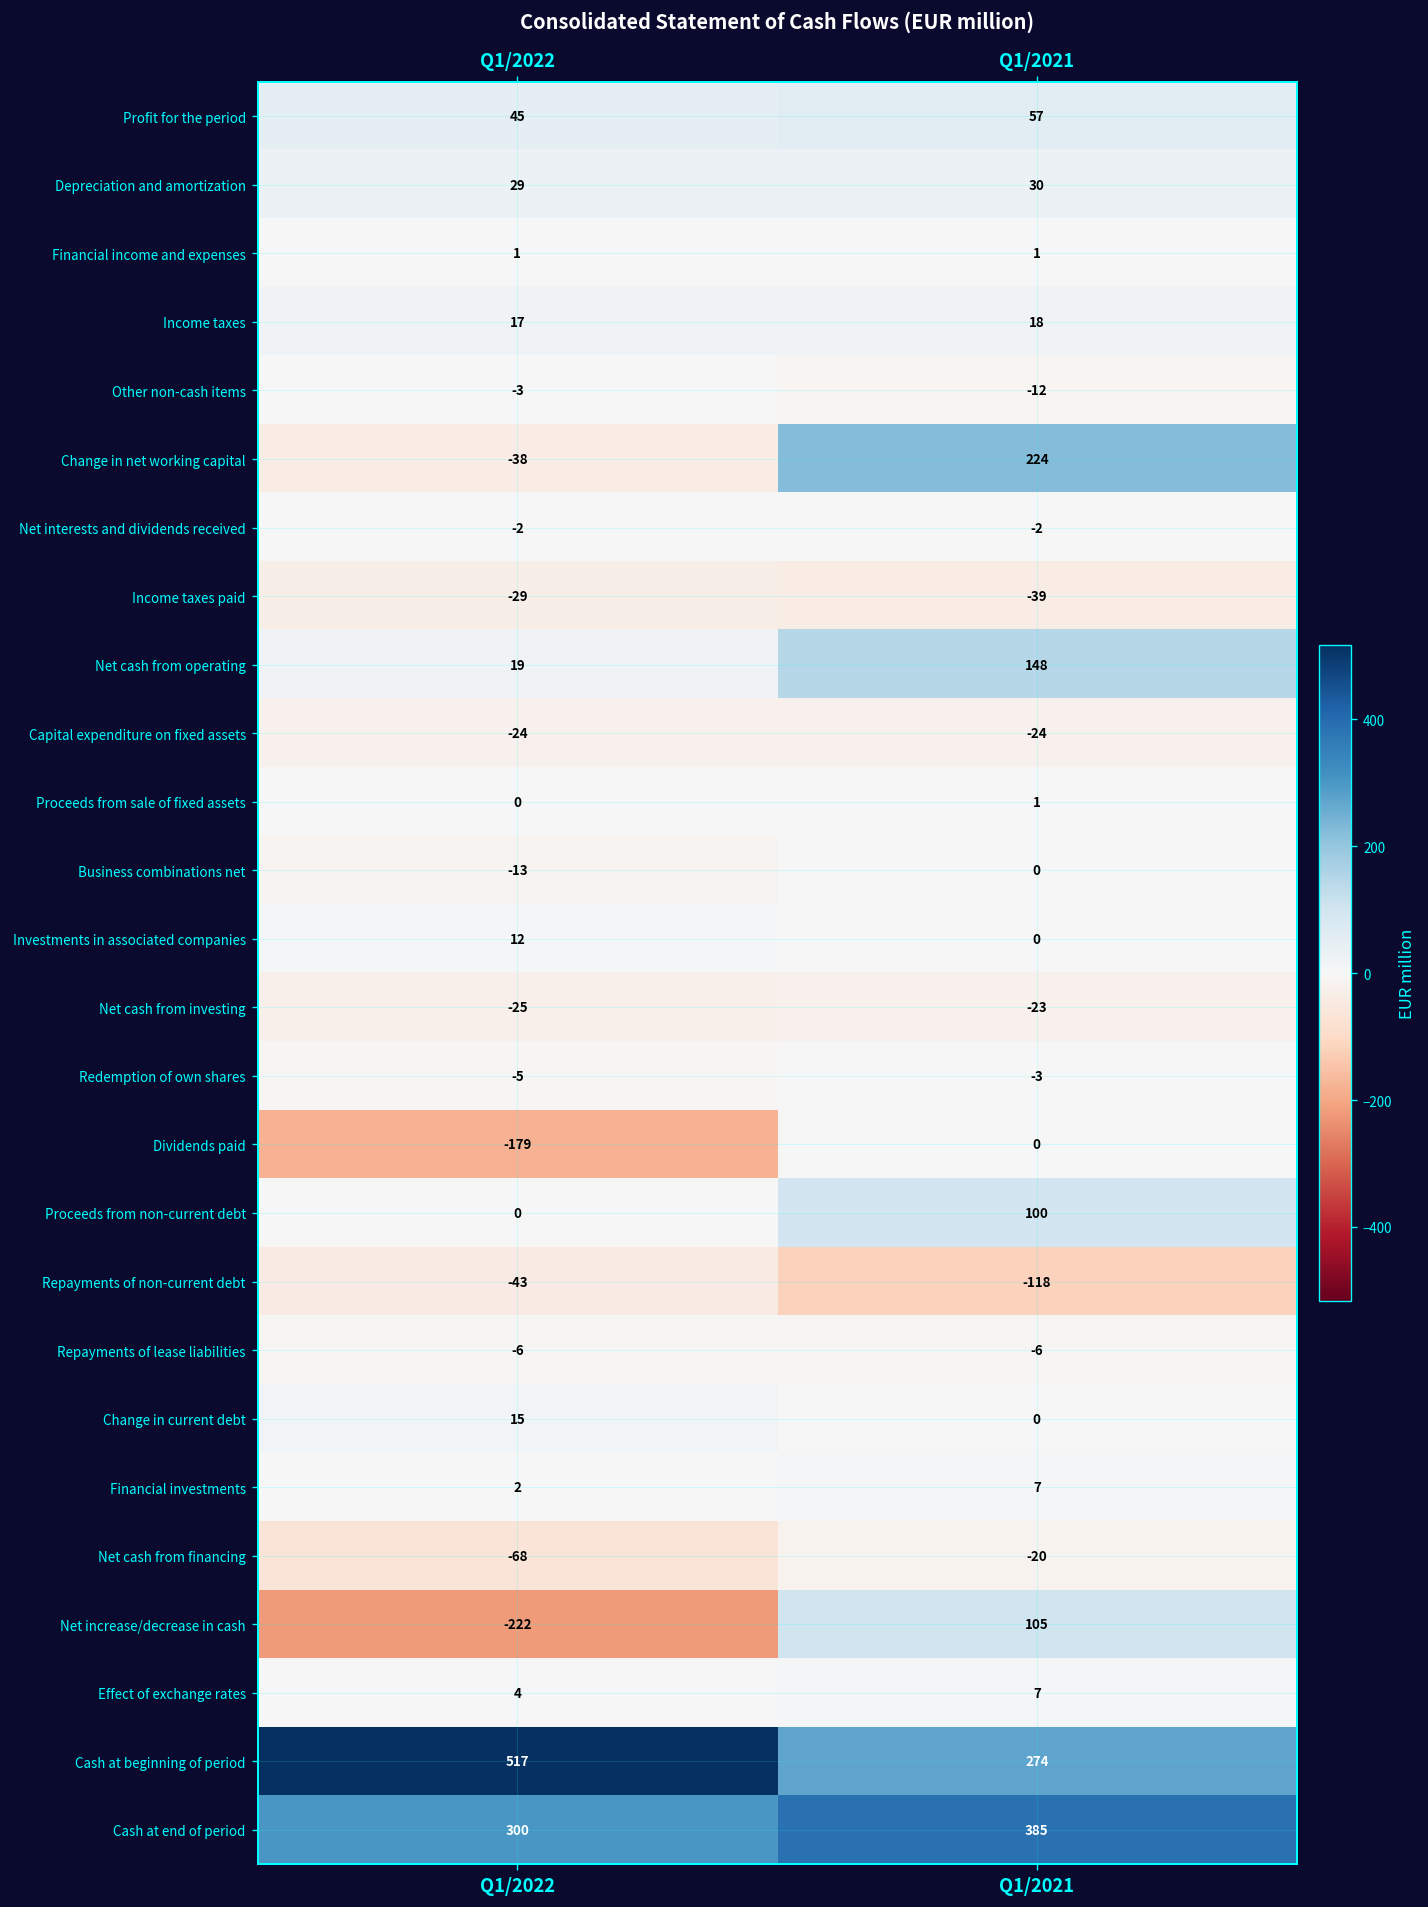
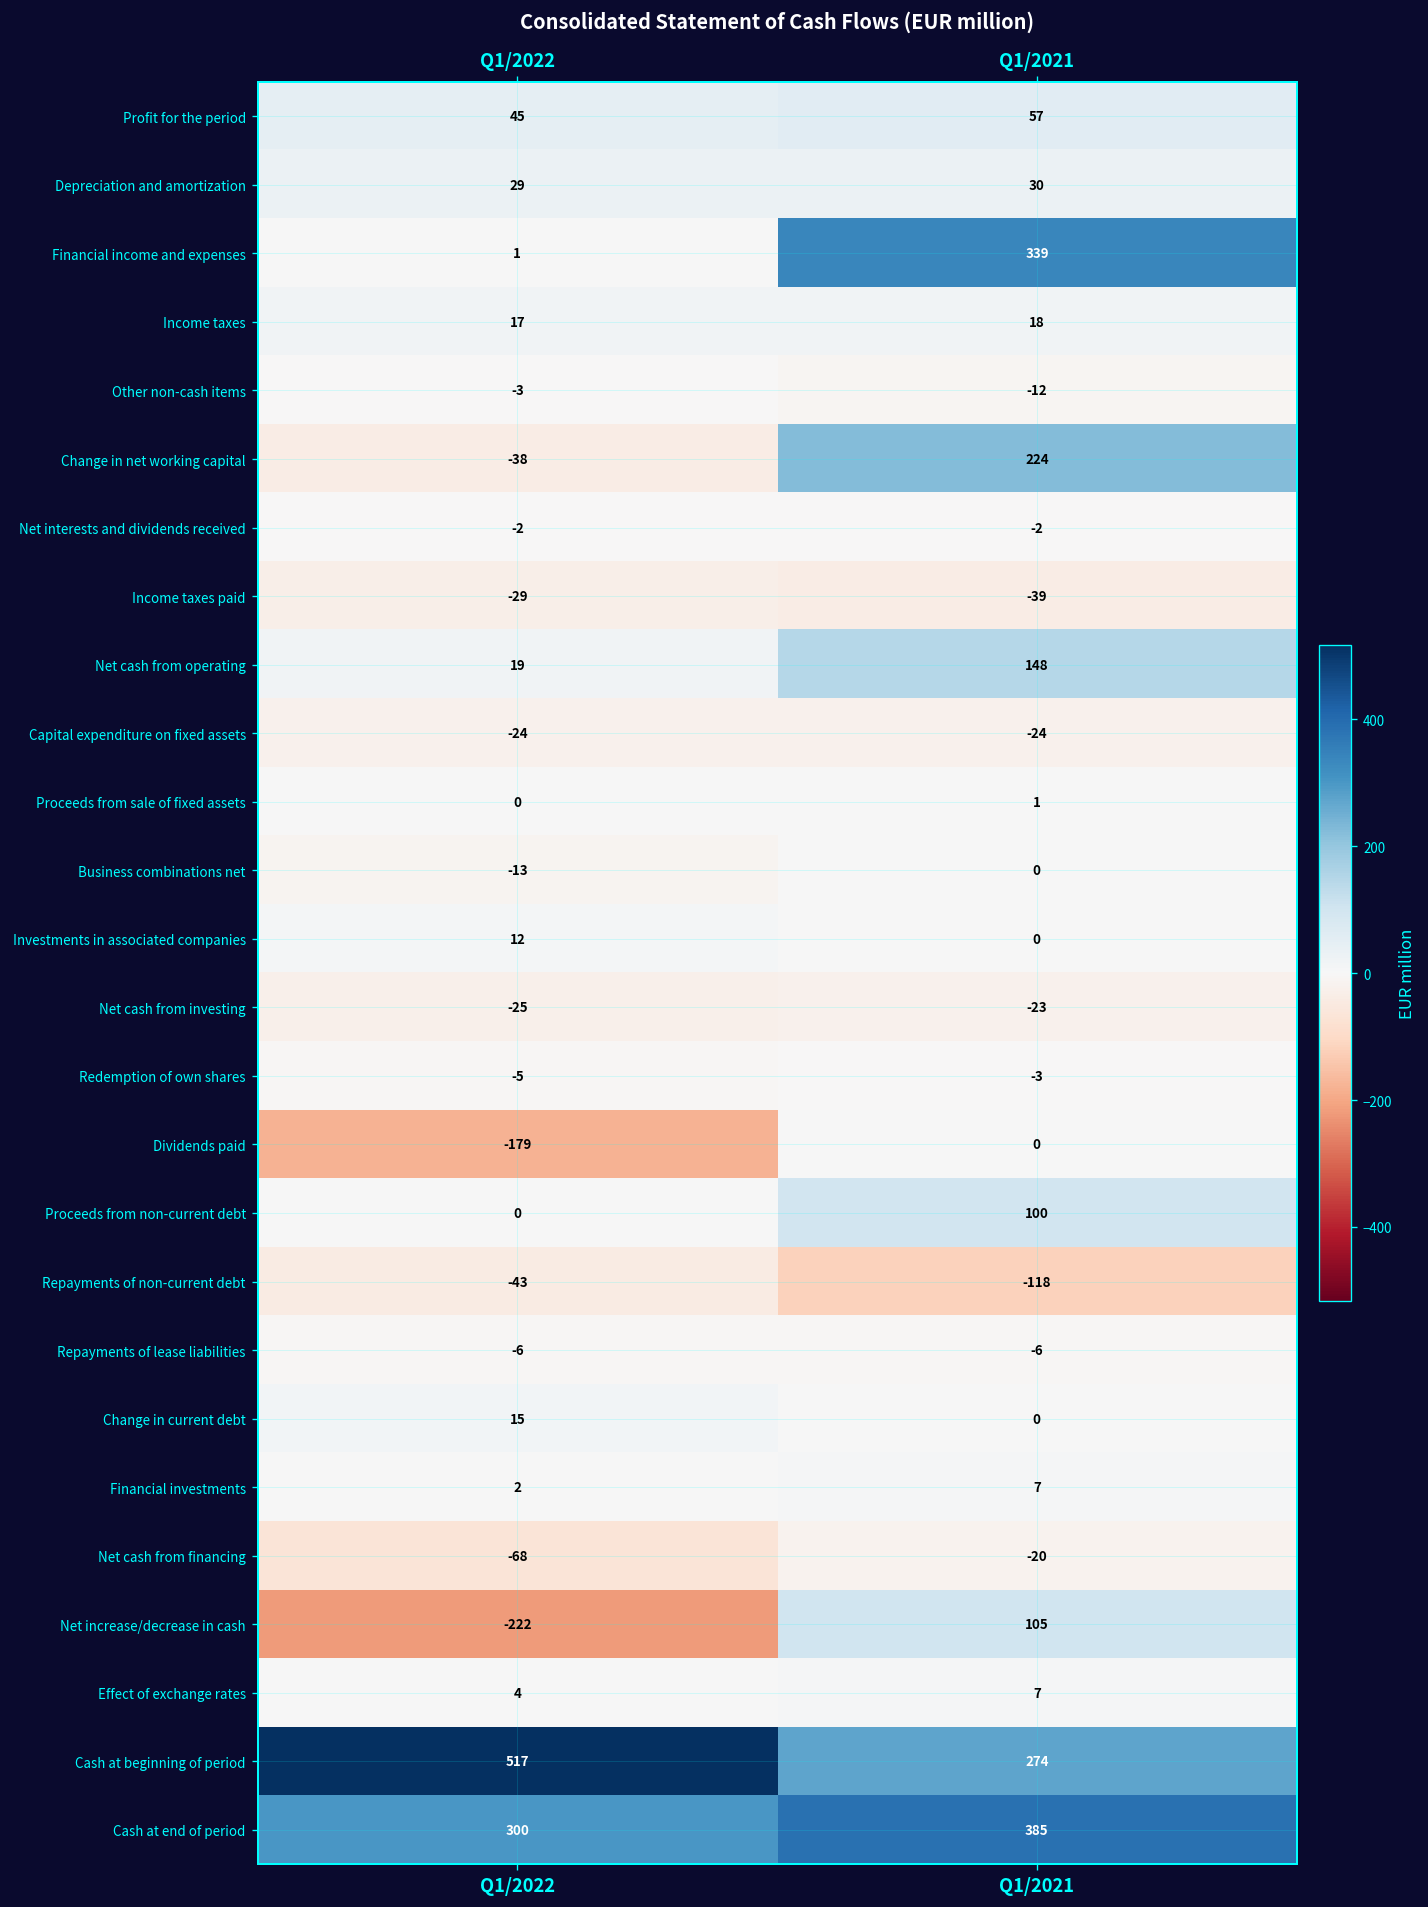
  {
    "Profit for the period": {
      "Q1/2022": 45,
      "Q1/2021": 57
    },
    "Depreciation and amortization": {
      "Q1/2022": 29,
      "Q1/2021": 30
    },
    "Financial income and expenses": {
      "Q1/2022": 1,
-     "Q1/2021": 1
+     "Q1/2021": 339
    },
    "Income taxes": {
      "Q1/2022": 17,
      "Q1/2021": 18
    },
    "Other non-cash items": {
      "Q1/2022": -3,
      "Q1/2021": -12
    },
    "Change in net working capital": {
      "Q1/2022": -38,
      "Q1/2021": 224
    },
    "Net interests and dividends received": {
      "Q1/2022": -2,
      "Q1/2021": -2
    },
    "Income taxes paid": {
      "Q1/2022": -29,
      "Q1/2021": -39
    },
    "Net cash from operating": {
      "Q1/2022": 19,
      "Q1/2021": 148
    },
    "Capital expenditure on fixed assets": {
      "Q1/2022": -24,
      "Q1/2021": -24
    },
    "Proceeds from sale of fixed assets": {
      "Q1/2022": 0,
      "Q1/2021": 1
    },
    "Business combinations net": {
      "Q1/2022": -13,
      "Q1/2021": 0
    },
    "Investments in associated companies": {
      "Q1/2022": 12,
      "Q1/2021": 0
    },
    "Net cash from investing": {
      "Q1/2022": -25,
      "Q1/2021": -23
    },
    "Redemption of own shares": {
      "Q1/2022": -5,
      "Q1/2021": -3
    },
    "Dividends paid": {
      "Q1/2022": -179,
      "Q1/2021": 0
    },
    "Proceeds from non-current debt": {
      "Q1/2022": 0,
      "Q1/2021": 100
    },
    "Repayments of non-current debt": {
      "Q1/2022": -43,
      "Q1/2021": -118
    },
    "Repayments of lease liabilities": {
      "Q1/2022": -6,
      "Q1/2021": -6
    },
    "Change in current debt": {
      "Q1/2022": 15,
      "Q1/2021": 0
    },
    "Financial investments": {
      "Q1/2022": 2,
      "Q1/2021": 7
    },
    "Net cash from financing": {
      "Q1/2022": -68,
      "Q1/2021": -20
    },
    "Net increase/decrease in cash": {
      "Q1/2022": -222,
      "Q1/2021": 105
    },
    "Effect of exchange rates": {
      "Q1/2022": 4,
      "Q1/2021": 7
    },
    "Cash at beginning of period": {
      "Q1/2022": 517,
      "Q1/2021": 274
    },
    "Cash at end of period": {
      "Q1/2022": 300,
      "Q1/2021": 385
    }
  }
